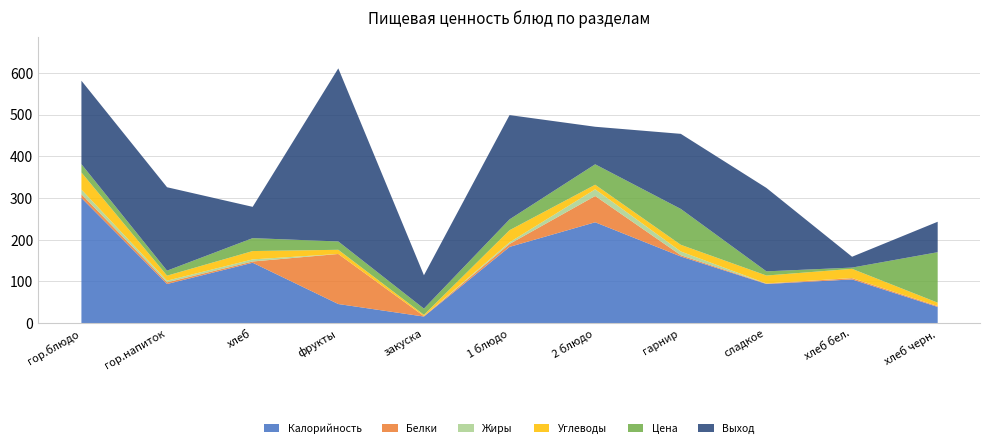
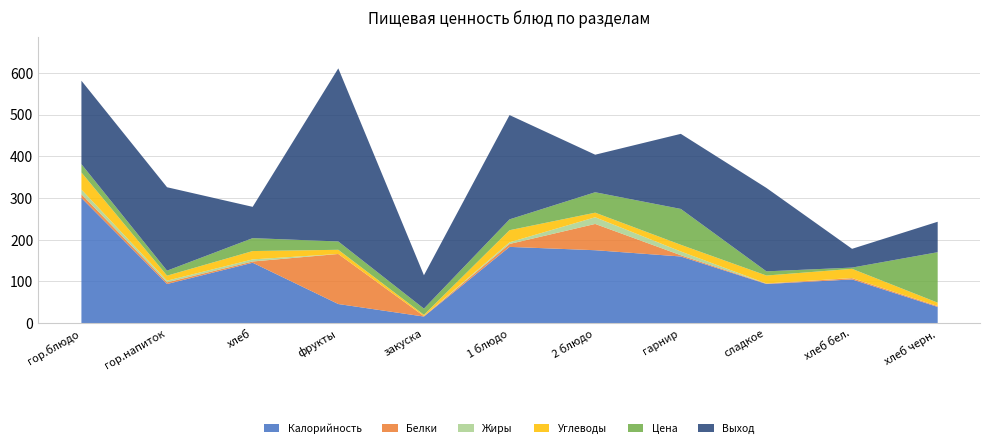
  {
    "Калорийность": {
      "гор.блюдо": 300,
      "фрукты": 50,
      "1 блюдо": 180,
-     "2 блюдо": 240
+     "2 блюдо": 180
    },
    "Белки": {
      "гор.блюдо": 10,
      "2 блюдо": 60
    },
    "Жиры": {
      "гор.блюдо": 10,
      "2 блюдо": 20,
      "гарнир": 10
    },
    "Углеводы": {
      "гор.блюдо": 40,
      "гор.напиток": 10,
      "хлеб": 20,
      "фрукты": 10,
      "1 блюдо": 30,
      "2 блюдо": 10,
      "гарнир": 20,
      "сладкое": 20,
      "хлеб черн.": 10
    },
    "Цена": {
      "гор.блюдо": 20,
      "гор.напиток": 10,
      "хлеб": 30,
      "фрукты": 20,
      "закуска": 20,
      "1 блюдо": 30,
      "2 блюдо": 50,
      "гарнир": 90,
      "сладкое": 10,
      "хлеб черн.": 120
    },
    "Выход": {
      "гор.блюдо": 200,
      "гор.напиток": 200,
      "хлеб": 80,
      "фрукты": 420,
      "закуска": 80,
      "1 блюдо": 250,
      "2 блюдо": 90,
      "гарнир": 180,
      "сладкое": 200,
-     "хлеб бел.": 30,
+     "хлеб бел.": 50,
      "хлеб черн.": 70
    }
  }
